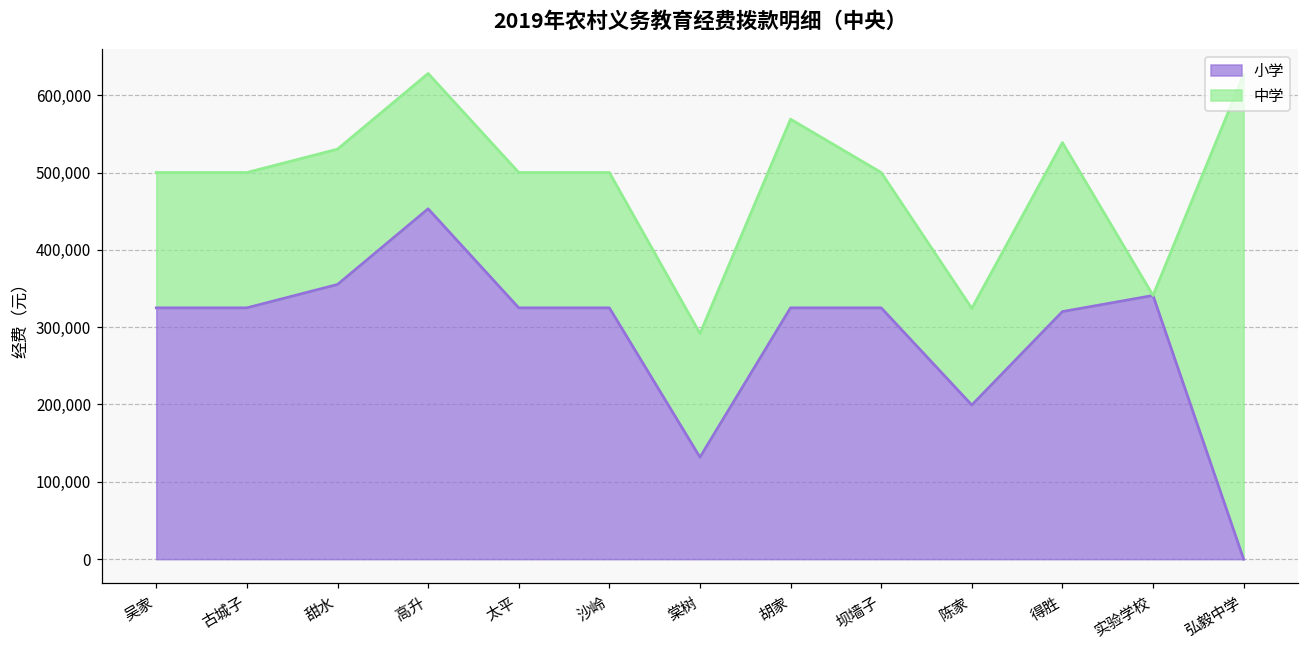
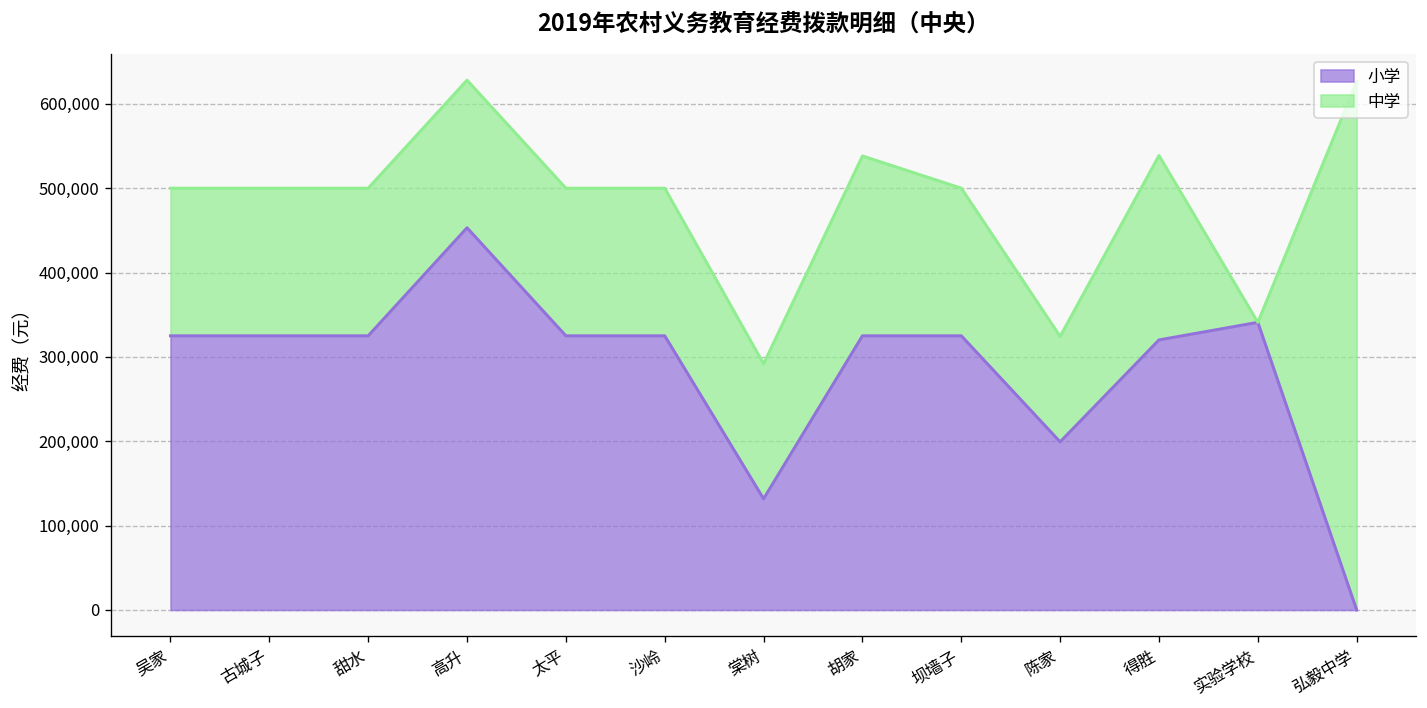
  {
    "小学": {
      "吴家": "330,000",
      "古城子": "330,000",
-     "甜水": "360,000",
+     "甜水": "330,000",
      "高升": "450,000",
      "太平": "330,000",
      "沙岭": "330,000",
      "棠树": "130,000",
      "胡家": "330,000",
      "坝墙子": "330,000",
      "陈家": "200,000",
      "得胜": "320,000",
      "弘毅中学": "0"
    },
    "中学": {
      "吴家": "180,000",
      "古城子": "180,000",
      "甜水": "180,000",
      "高升": "180,000",
      "太平": "180,000",
      "沙岭": "180,000",
      "棠树": "160,000",
-     "胡家": "240,000",
+     "胡家": "210,000",
      "坝墙子": "180,000",
      "陈家": "130,000",
      "得胜": "220,000"
    }
  }
